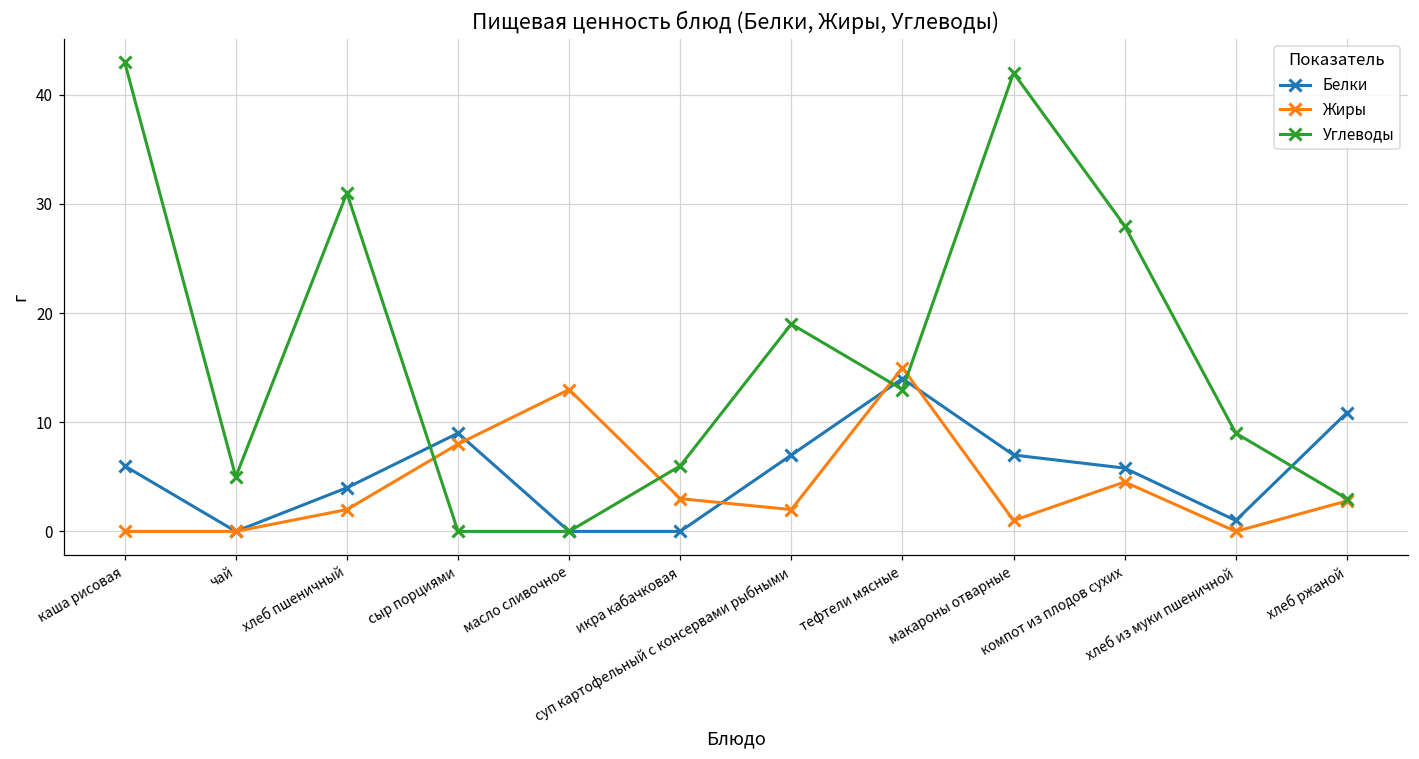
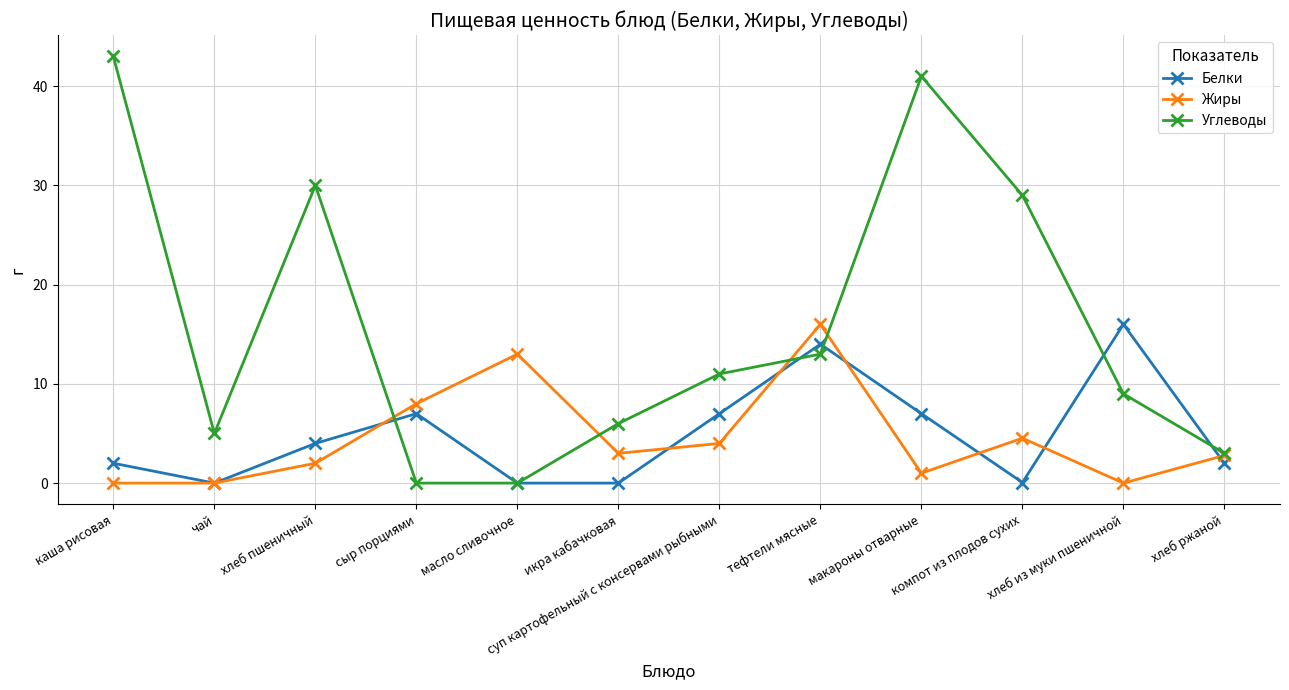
  {
    "Белки": {
-     "каша рисовая": 6,
+     "каша рисовая": 2,
      "хлеб пшеничный": 4,
-     "сыр порциями": 9,
+     "сыр порциями": 7,
      "икра кабачковая": 0,
      "суп картофельный с консервами рыбными": 7,
      "тефтели мясные": 14,
      "макароны отварные": 7,
-     "компот из плодов сухих": 6,
-     "хлеб из муки пшеничной": 1,
-     "хлеб ржаной": 11
+     "компот из плодов сухих": 0,
+     "хлеб из муки пшеничной": 16,
+     "хлеб ржаной": 2
    },
    "Жиры": {
      "каша рисовая": 0,
      "хлеб пшеничный": 2,
      "сыр порциями": 8,
      "масло сливочное": 13,
      "икра кабачковая": 3,
-     "суп картофельный с консервами рыбными": 2,
-     "тефтели мясные": 15,
+     "суп картофельный с консервами рыбными": 4,
+     "тефтели мясные": 16,
      "макароны отварные": 1,
      "компот из плодов сухих": 5,
      "хлеб из муки пшеничной": 0
    },
    "Углеводы": {
      "каша рисовая": 43,
      "чай": 5,
-     "хлеб пшеничный": 31,
+     "хлеб пшеничный": 30,
      "сыр порциями": 0,
      "икра кабачковая": 6,
-     "суп картофельный с консервами рыбными": 19,
+     "суп картофельный с консервами рыбными": 11,
      "тефтели мясные": 13,
-     "макароны отварные": 42,
-     "компот из плодов сухих": 28,
+     "макароны отварные": 41,
+     "компот из плодов сухих": 29,
      "хлеб из муки пшеничной": 9
    }
  }
